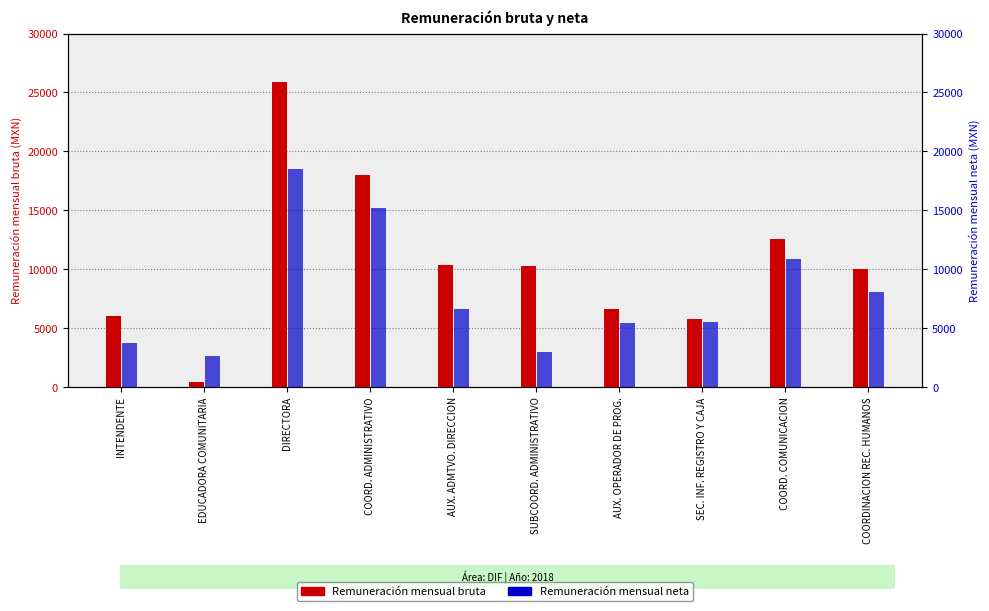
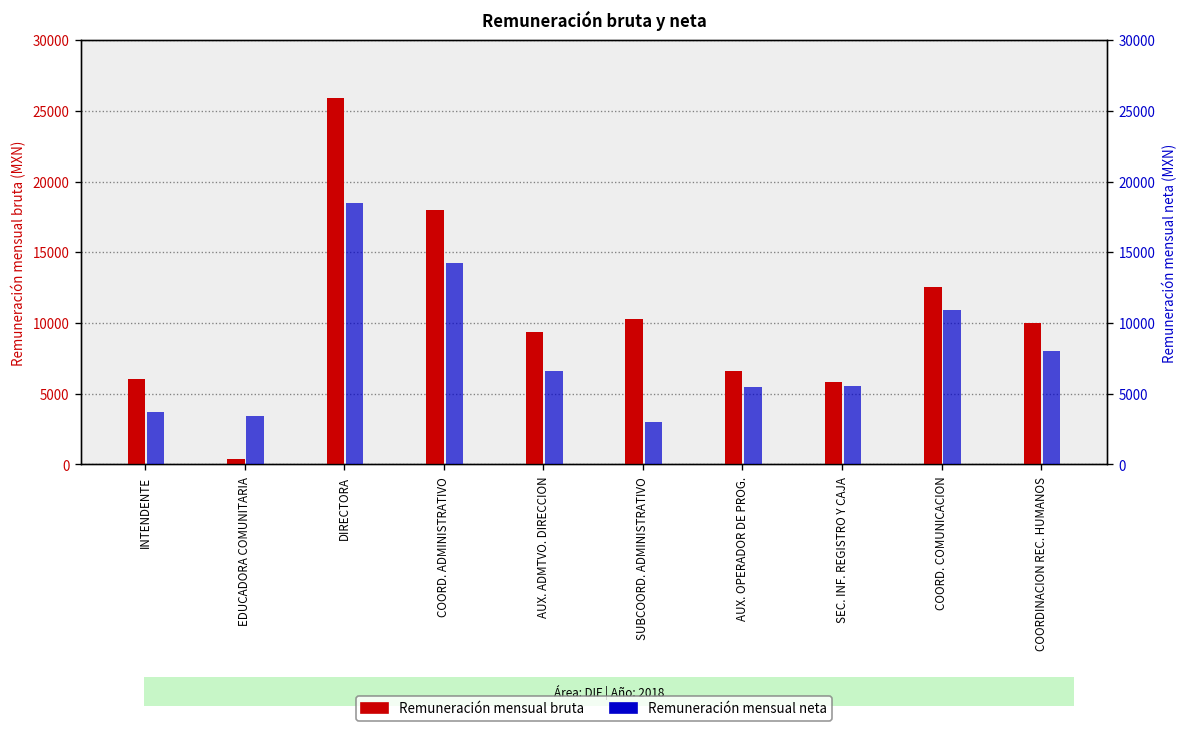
  {
    "Remuneración mensual bruta": {
      "INTENDENTE": 6100,
      "EDUCADORA COMUNITARIA": 400,
      "DIRECTORA": 25900,
      "COORD. ADMINISTRATIVO": 18000,
-     "AUX. ADMTVO. DIRECCION": 10400,
+     "AUX. ADMTVO. DIRECCION": 9400,
      "SUBCOORD. ADMINISTRATIVO": 10300,
      "AUX. OPERADOR DE PROG.": 6600,
      "SEC. INF. REGISTRO Y CAJA": 5800,
      "COORD. COMUNICACION": 12500,
      "COORDINACION REC. HUMANOS": 10000
    },
    "Remuneración mensual neta": {
      "INTENDENTE": 3700,
-     "EDUCADORA COMUNITARIA": 2600,
+     "EDUCADORA COMUNITARIA": 3400,
      "DIRECTORA": 18500,
-     "COORD. ADMINISTRATIVO": 15200,
+     "COORD. ADMINISTRATIVO": 14200,
      "AUX. ADMTVO. DIRECCION": 6600,
      "SUBCOORD. ADMINISTRATIVO": 3000,
      "AUX. OPERADOR DE PROG.": 5500,
      "SEC. INF. REGISTRO Y CAJA": 5500,
      "COORD. COMUNICACION": 10900,
      "COORDINACION REC. HUMANOS": 8000
    }
  }
